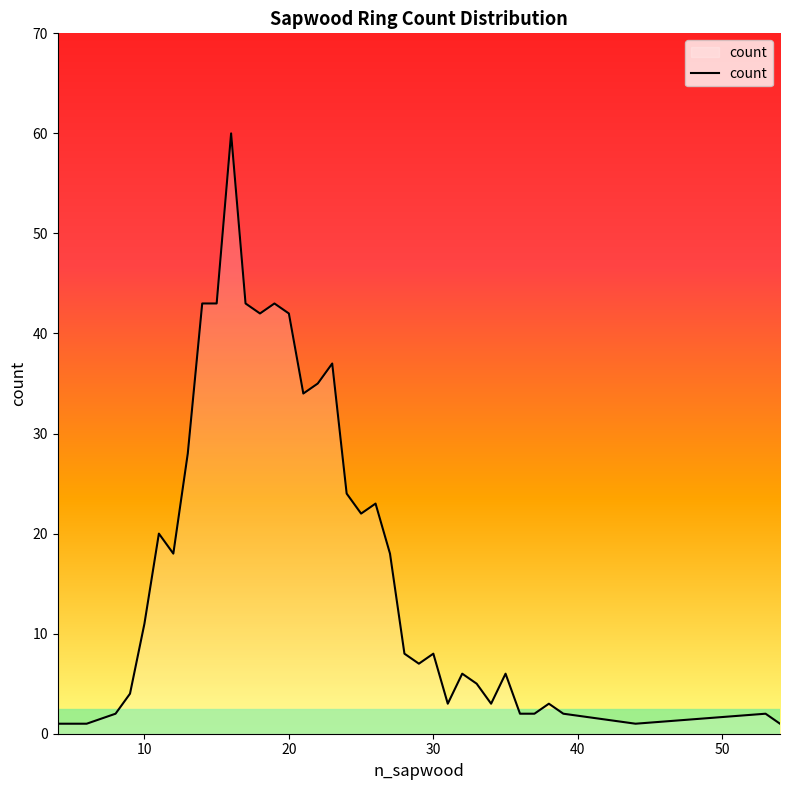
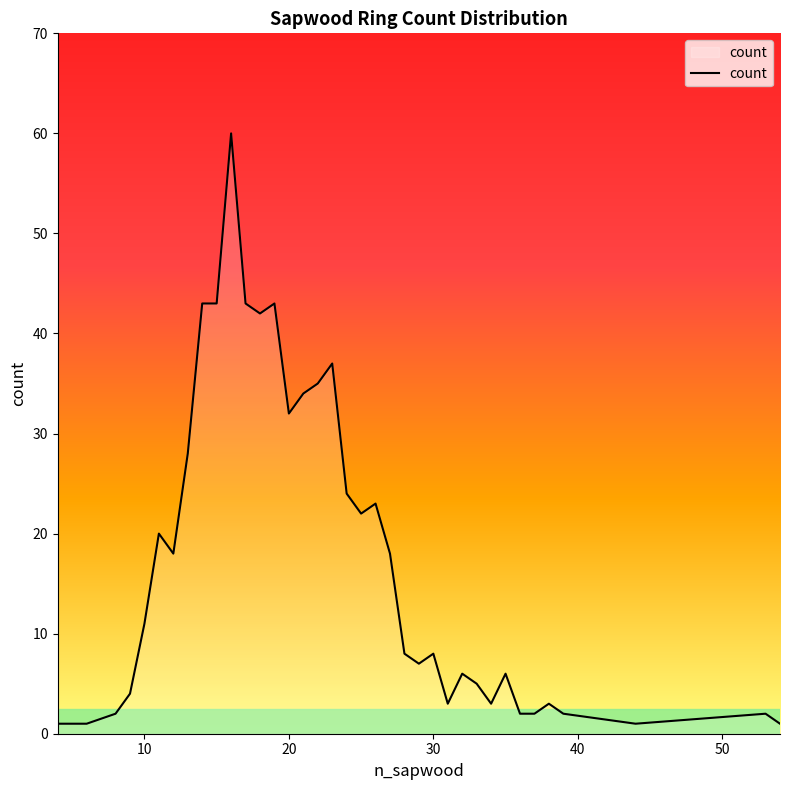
  {
    "10": 11,
-   "20": 42,
+   "20": 32,
    "30": 8
  }
